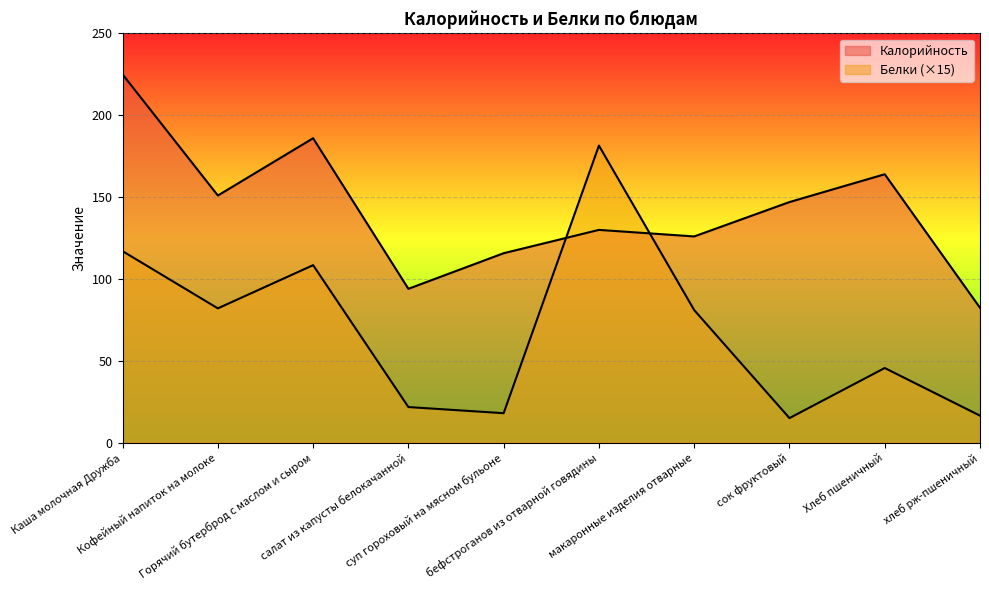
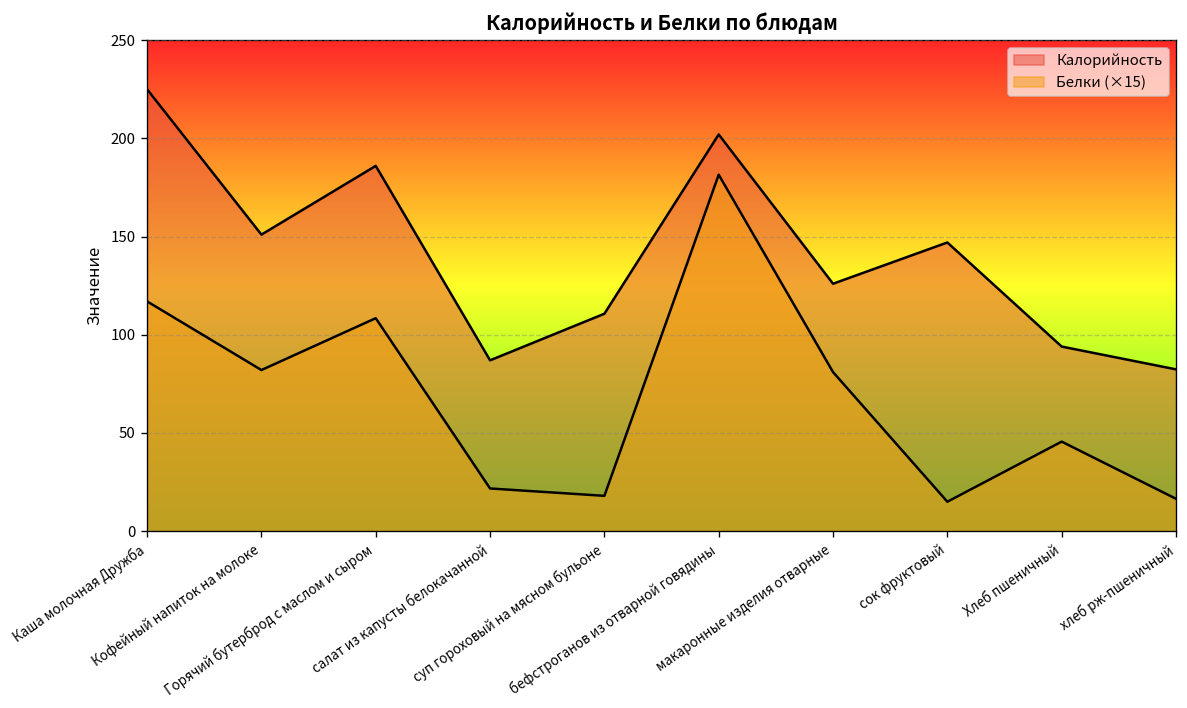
  {
    "Калорийность": {
      "Каша молочная Дружба": 225,
      "Кофейный напиток на молоке": 151,
      "Горячий бутерброд с маслом и сыром": 186,
-     "салат из капусты белокачанной": 94,
-     "суп гороховый на мясном бульоне": 116,
-     "бефстроганов из отварной говядины": 130,
+     "салат из капусты белокачанной": 87,
+     "суп гороховый на мясном бульоне": 111,
+     "бефстроганов из отварной говядины": 202,
      "макаронные изделия отварные": 126,
      "сок фруктовый": 147,
-     "Хлеб пшеничный": 164,
+     "Хлеб пшеничный": 94,
      "хлеб рж-пшеничный": 82
    },
    "Белки (×15)": {
      "Каша молочная Дружба": 117,
      "Кофейный напиток на молоке": 82,
      "Горячий бутерброд с маслом и сыром": 108,
      "салат из капусты белокачанной": 22,
      "суп гороховый на мясном бульоне": 18,
      "бефстроганов из отварной говядины": 182,
      "макаронные изделия отварные": 81,
      "сок фруктовый": 15,
      "Хлеб пшеничный": 46,
      "хлеб рж-пшеничный": 17
    }
  }
